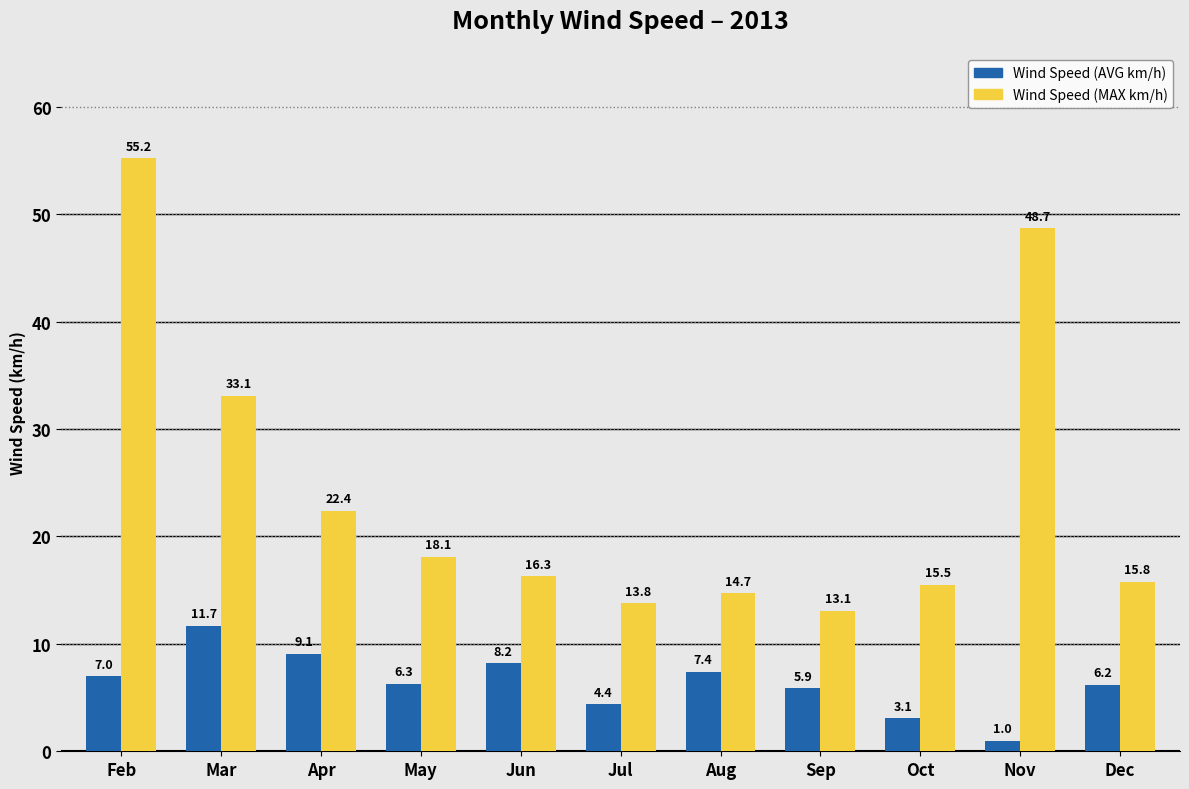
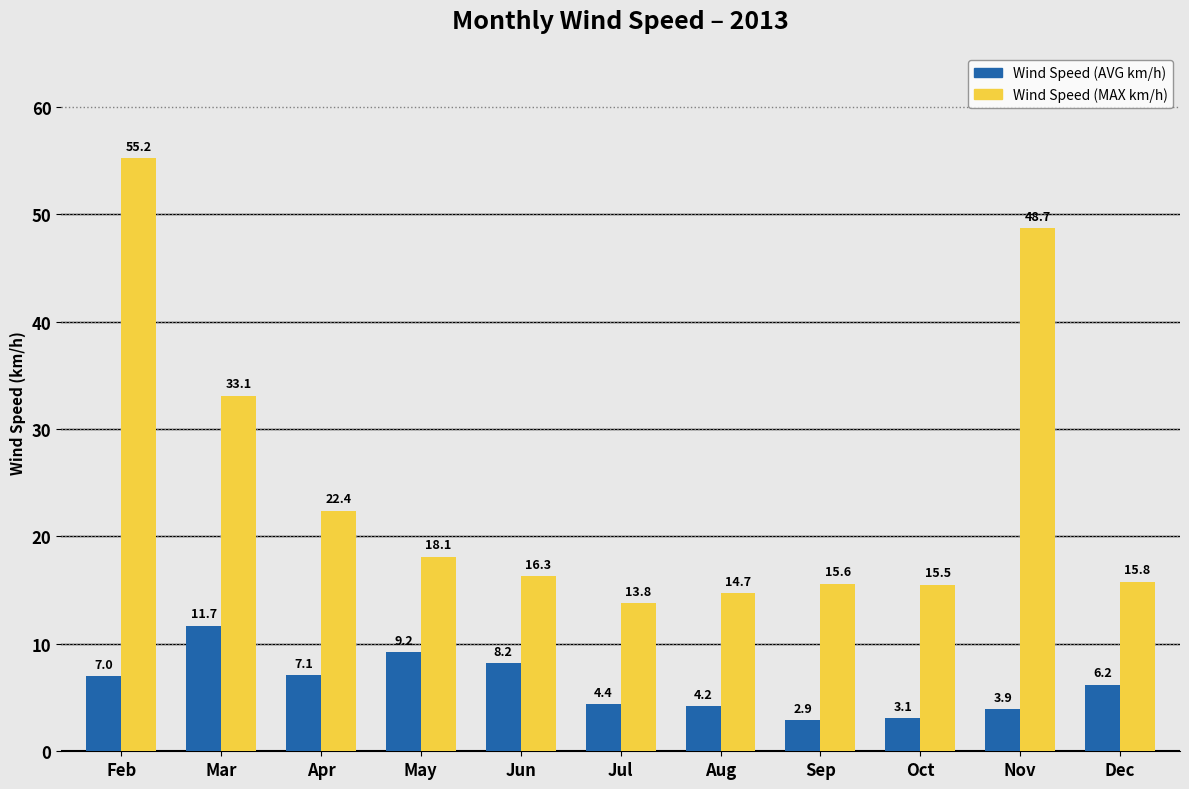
  {
    "Wind Speed (AVG km/h)": {
      "Feb": 7.0,
      "Mar": 11.7,
-     "Apr": 9.1,
-     "May": 6.3,
+     "Apr": 7.1,
+     "May": 9.2,
      "Jun": 8.2,
      "Jul": 4.4,
-     "Aug": 7.4,
-     "Sep": 5.9,
+     "Aug": 4.2,
+     "Sep": 2.9,
      "Oct": 3.1,
-     "Nov": 1.0,
+     "Nov": 3.9,
      "Dec": 6.2
    },
    "Wind Speed (MAX km/h)": {
      "Feb": 55.2,
      "Mar": 33.1,
      "Apr": 22.4,
      "May": 18.1,
      "Jun": 16.3,
      "Jul": 13.8,
      "Aug": 14.7,
-     "Sep": 13.1,
+     "Sep": 15.6,
      "Oct": 15.5,
      "Nov": 48.7,
      "Dec": 15.8
    }
  }
